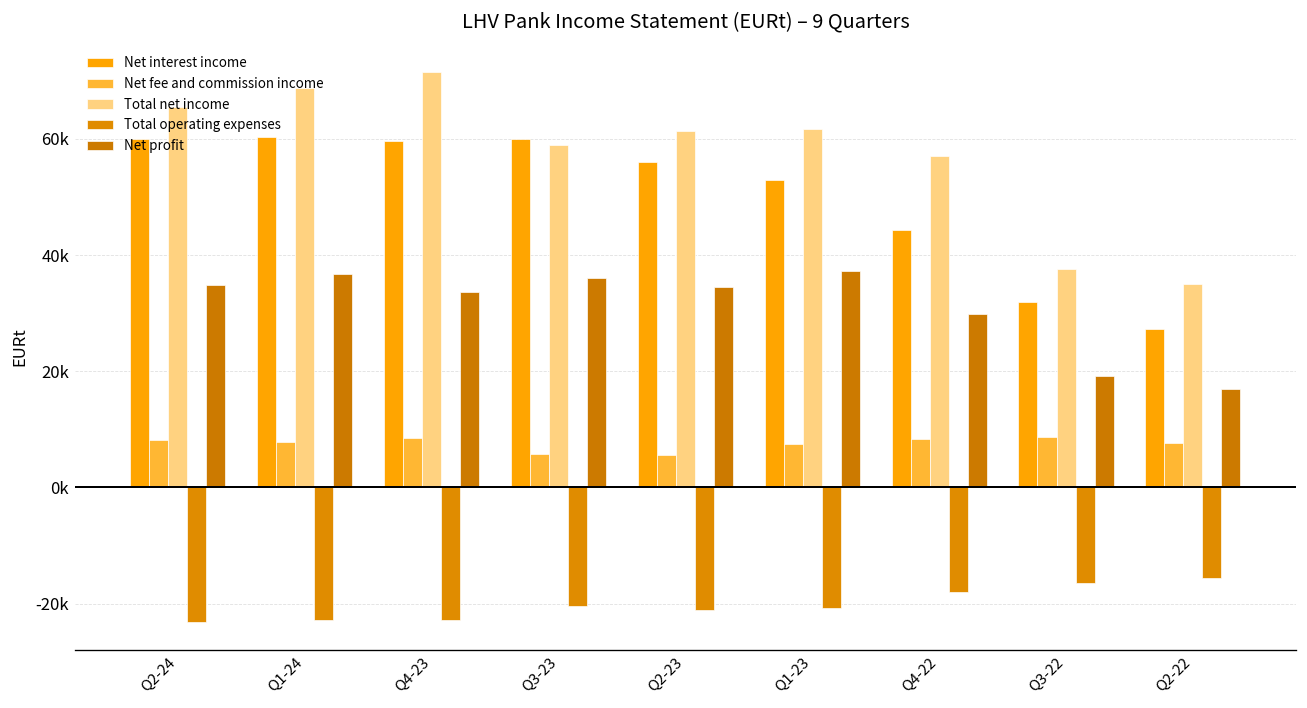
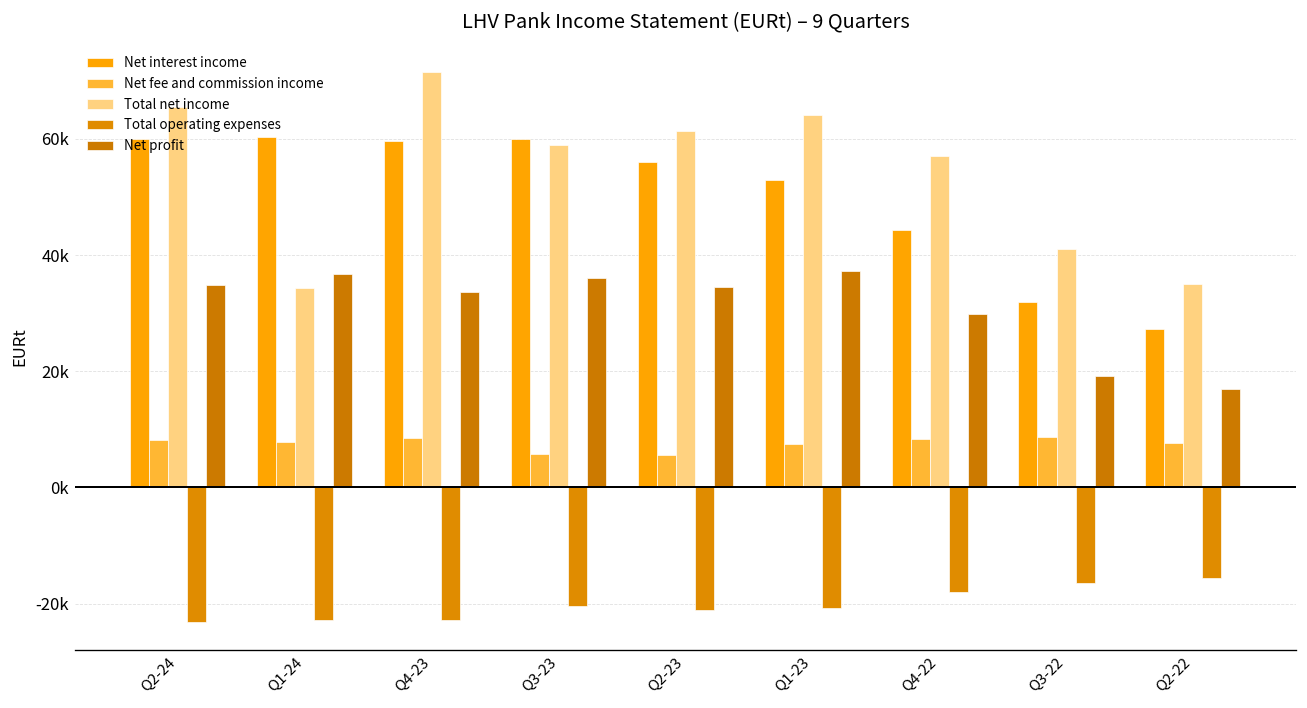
  {
    "Total net income": {
      "Q2-24": 65000,
-     "Q1-24": 69000,
+     "Q1-24": 34000,
      "Q4-23": 72000,
      "Q3-23": 59000,
      "Q2-23": 61000,
-     "Q1-23": 62000,
+     "Q1-23": 64000,
      "Q4-22": 57000,
-     "Q3-22": 38000,
+     "Q3-22": 41000,
      "Q2-22": 35000
    }
  }
